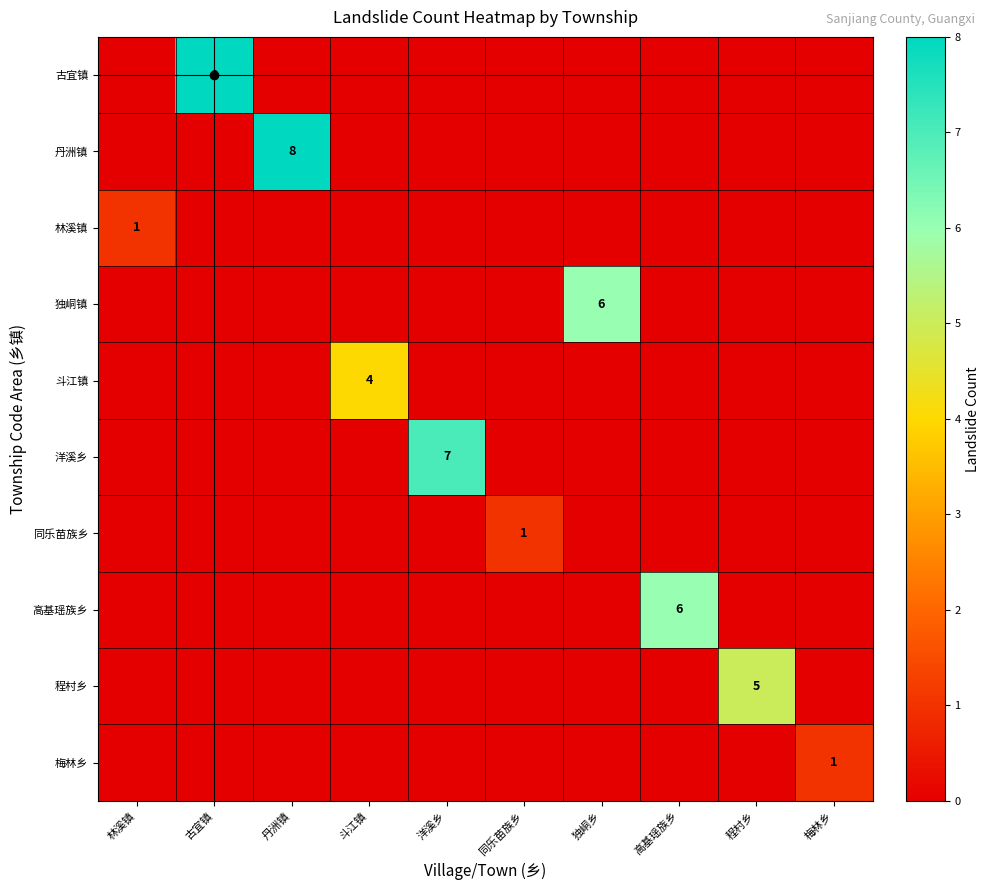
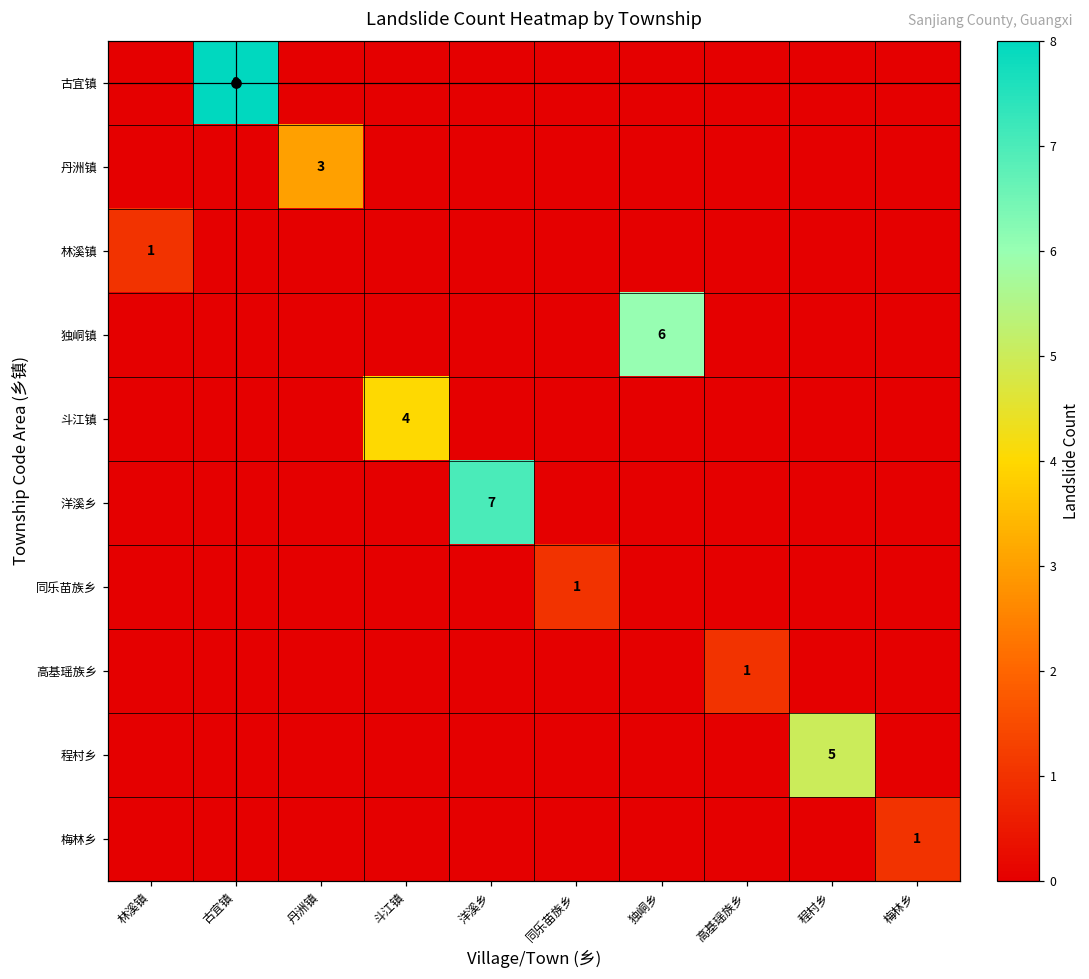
  {
    "丹洲镇": {
-     "丹洲镇": 8
+     "丹洲镇": 3
    },
    "林溪镇": {
      "林溪镇": 1
    },
    "独峒镇": {
      "独峒乡": 6
    },
    "斗江镇": {
      "斗江镇": 4
    },
    "洋溪乡": {
      "洋溪乡": 7
    },
    "同乐苗族乡": {
      "同乐苗族乡": 1
    },
    "高基瑶族乡": {
-     "高基瑶族乡": 6
+     "高基瑶族乡": 1
    },
    "程村乡": {
      "程村乡": 5
    },
    "梅林乡": {
      "梅林乡": 1
    }
  }
